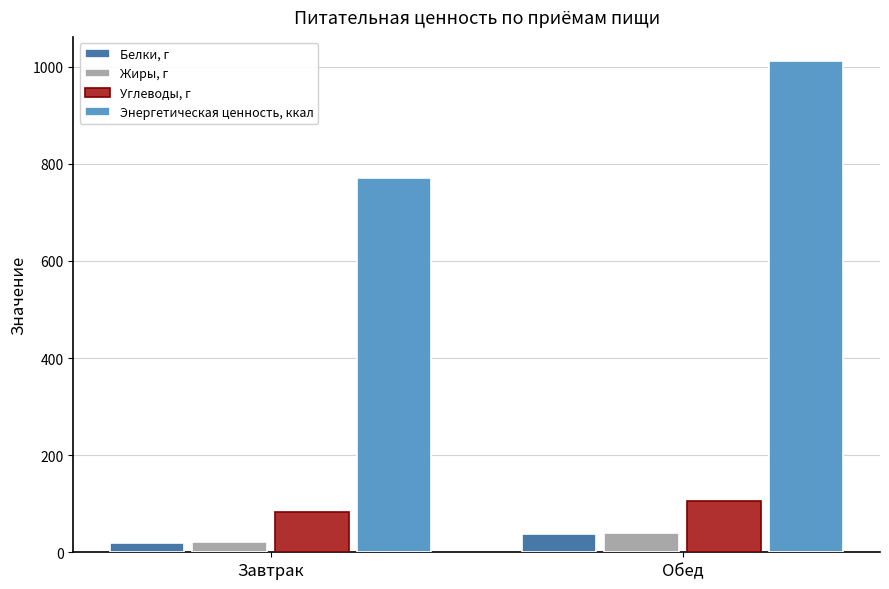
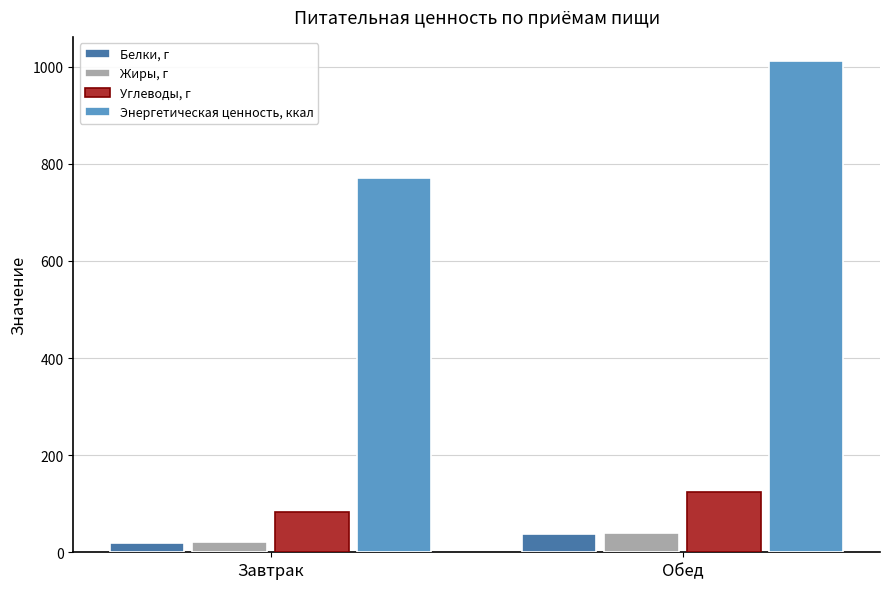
  {
    "Жиры, г": {
      "Завтрак": 20,
      "Обед": 40
    },
    "Углеводы, г": {
      "Завтрак": 80,
-     "Обед": 110
+     "Обед": 120
    }
  }
